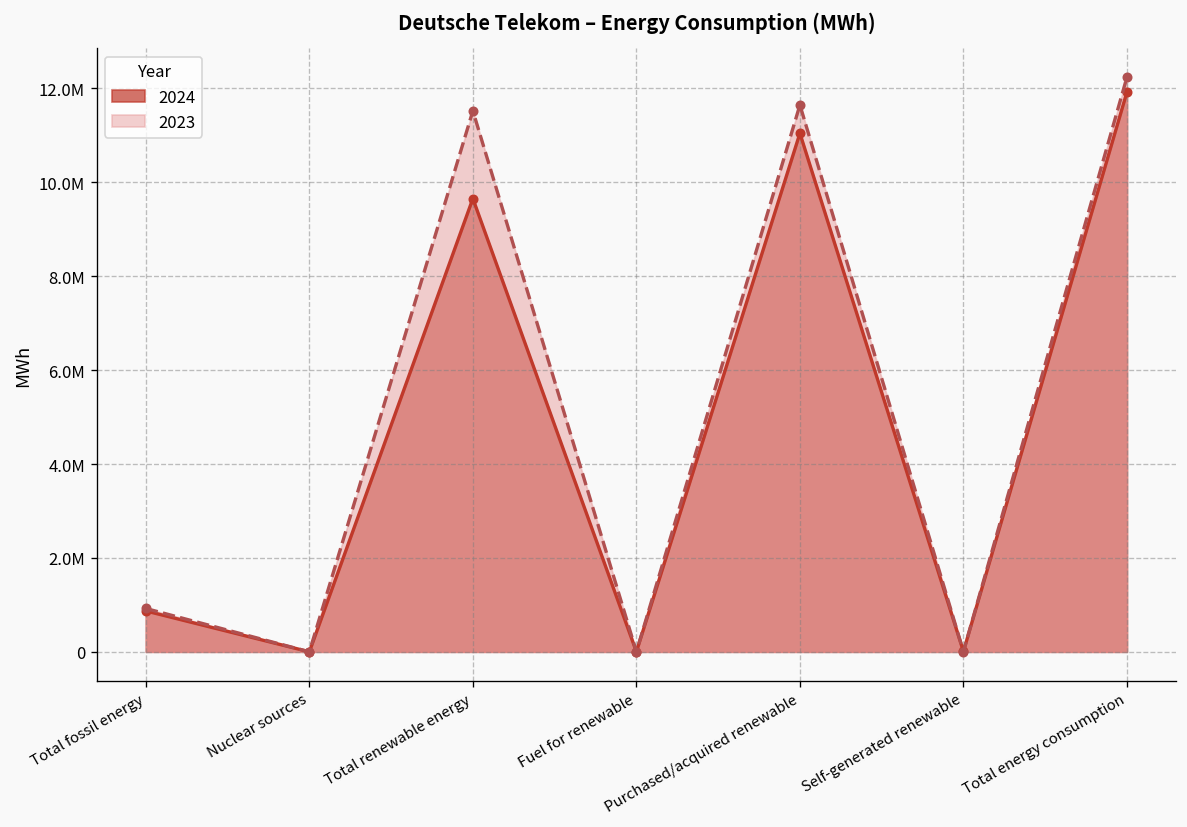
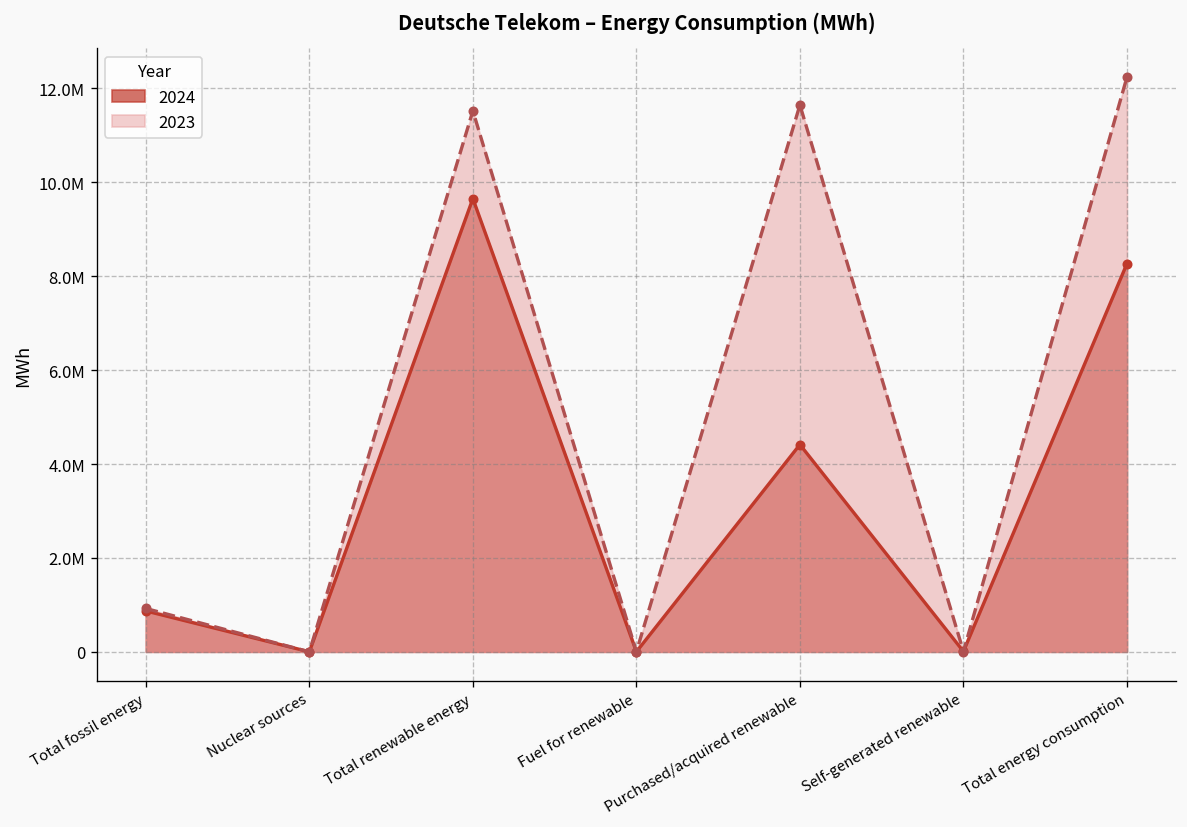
  {
    "2024": {
      "Total renewable energy": 9700000,
-     "Purchased/acquired renewable": 11000000,
-     "Total energy consumption": 11900000
+     "Purchased/acquired renewable": 4400000,
+     "Total energy consumption": 8300000
    },
    "2023": {
      "Total renewable energy": 11500000,
      "Purchased/acquired renewable": 11600000,
      "Total energy consumption": 12200000
    }
  }
